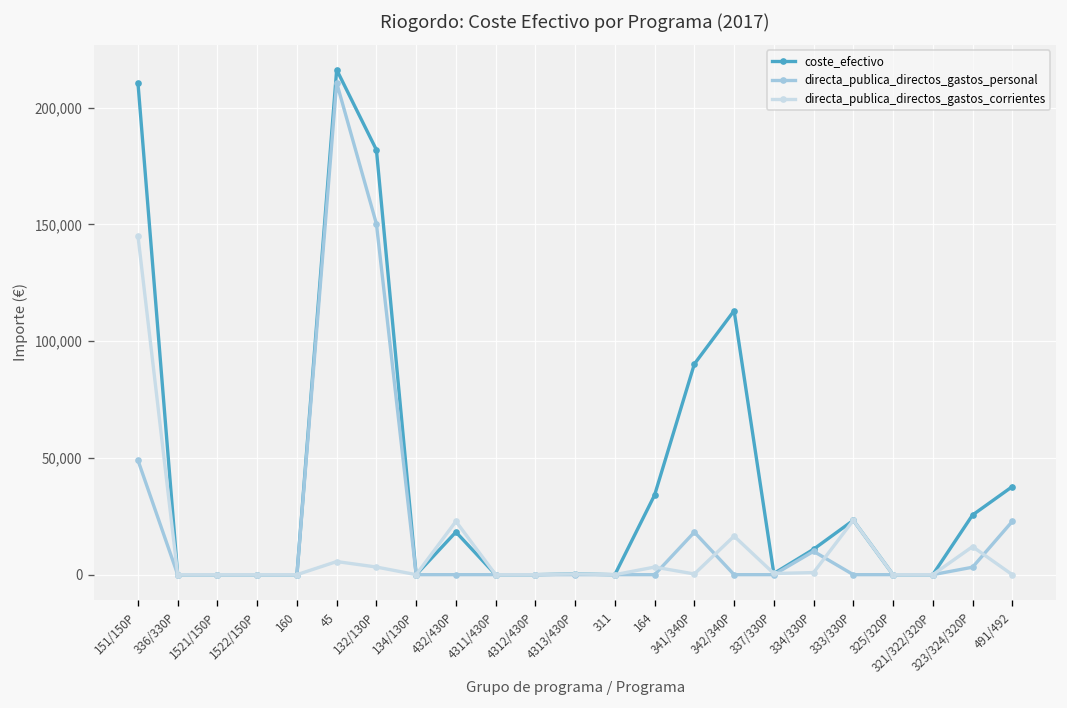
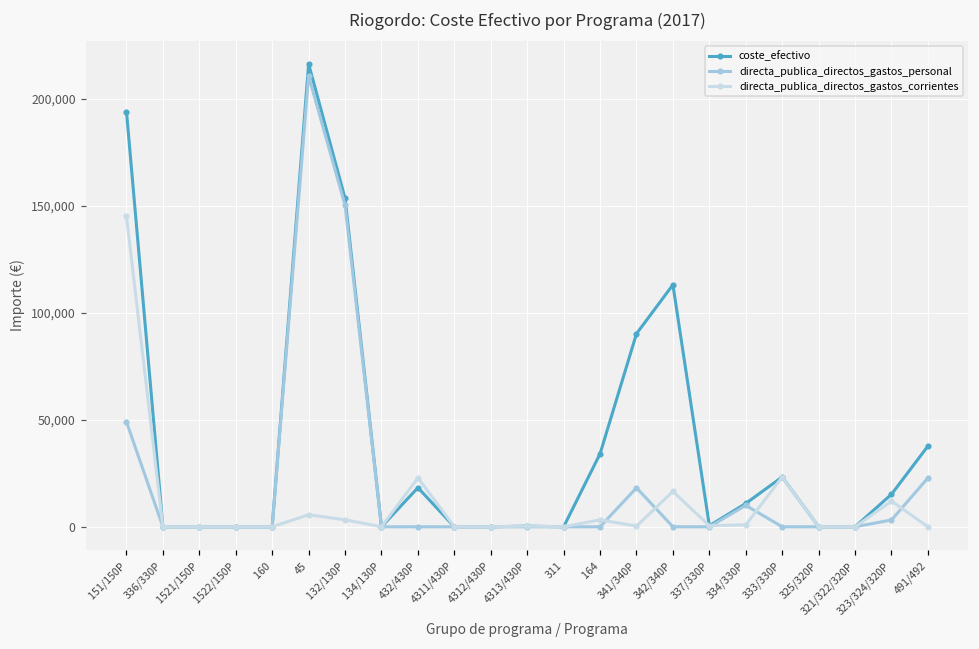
  {
    "coste_efectivo": {
-     "151/150P": "210,000",
+     "151/150P": "194,000",
      "45": "216,000",
-     "132/130P": "182,000",
+     "132/130P": "153,000",
      "432/430P": "18,000",
      "164": "34,000",
      "341/340P": "90,000",
      "342/340P": "113,000",
-     "323/324/320P": "26,000",
+     "323/324/320P": "15,000",
      "491/492": "38,000"
    }
  }
